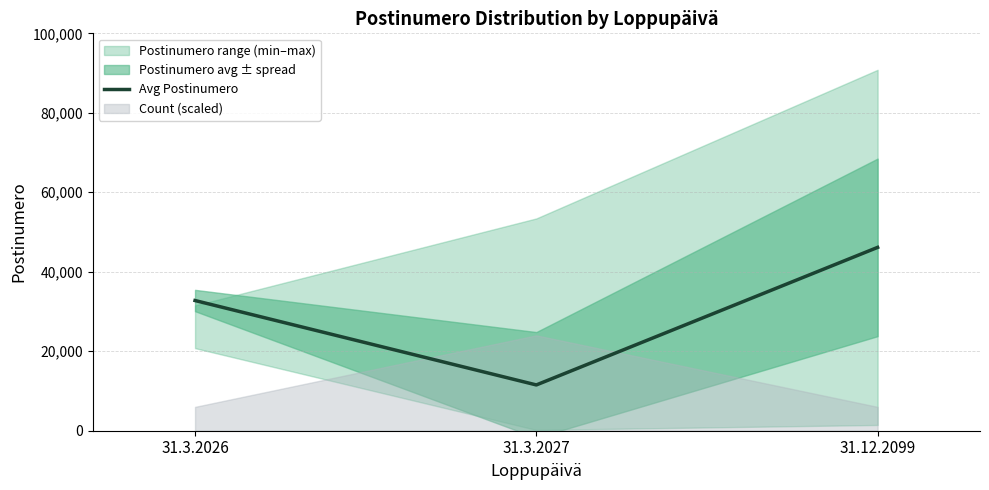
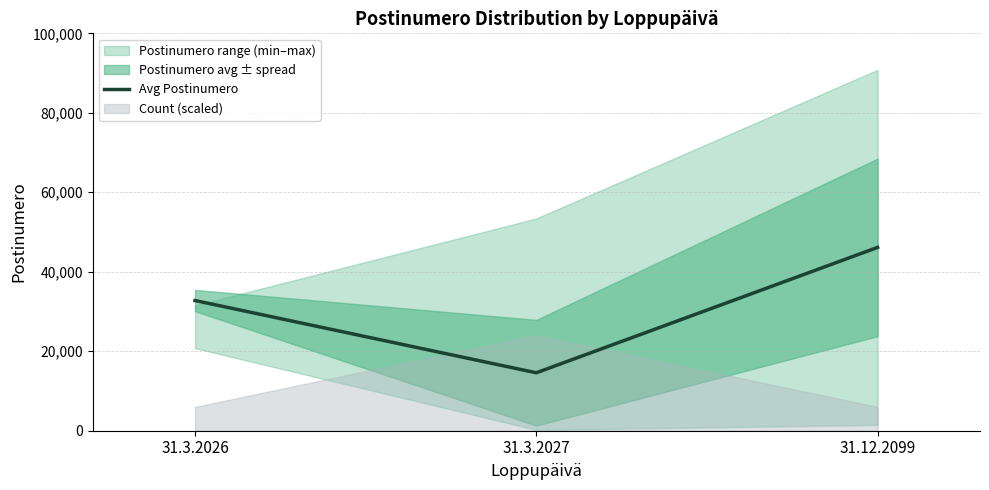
  {
    "Avg Postinumero": {
      "31.3.2026": "33,000",
-     "31.3.2027": "12,000",
+     "31.3.2027": "15,000",
      "31.12.2099": "46,000"
    }
  }
